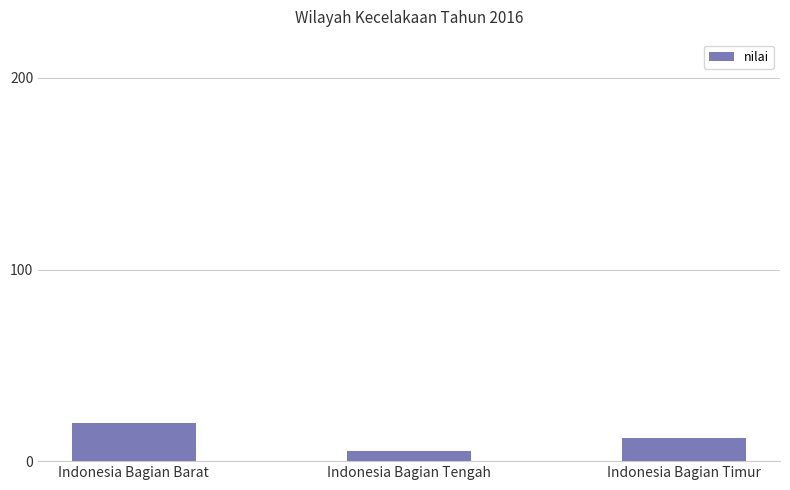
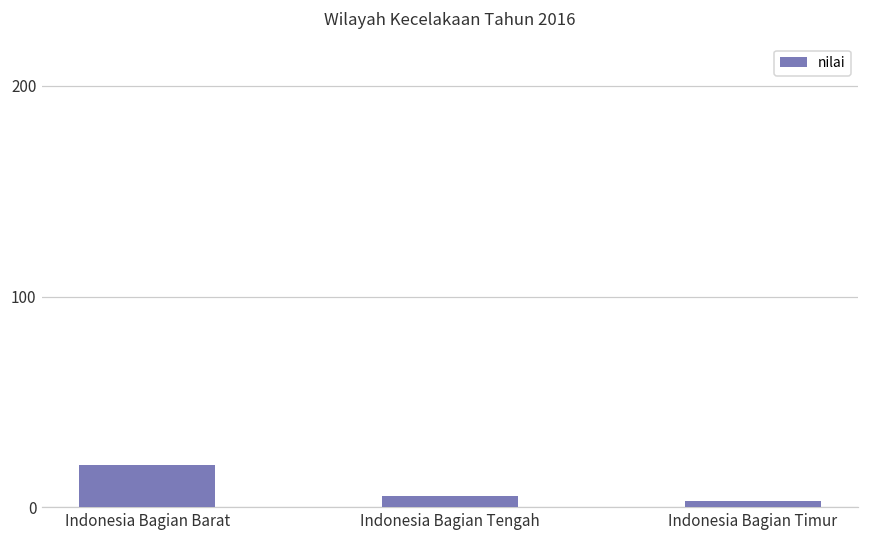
  {
    "Indonesia Bagian Barat": 20,
    "Indonesia Bagian Tengah": 6,
-   "Indonesia Bagian Timur": 12
+   "Indonesia Bagian Timur": 3
  }
